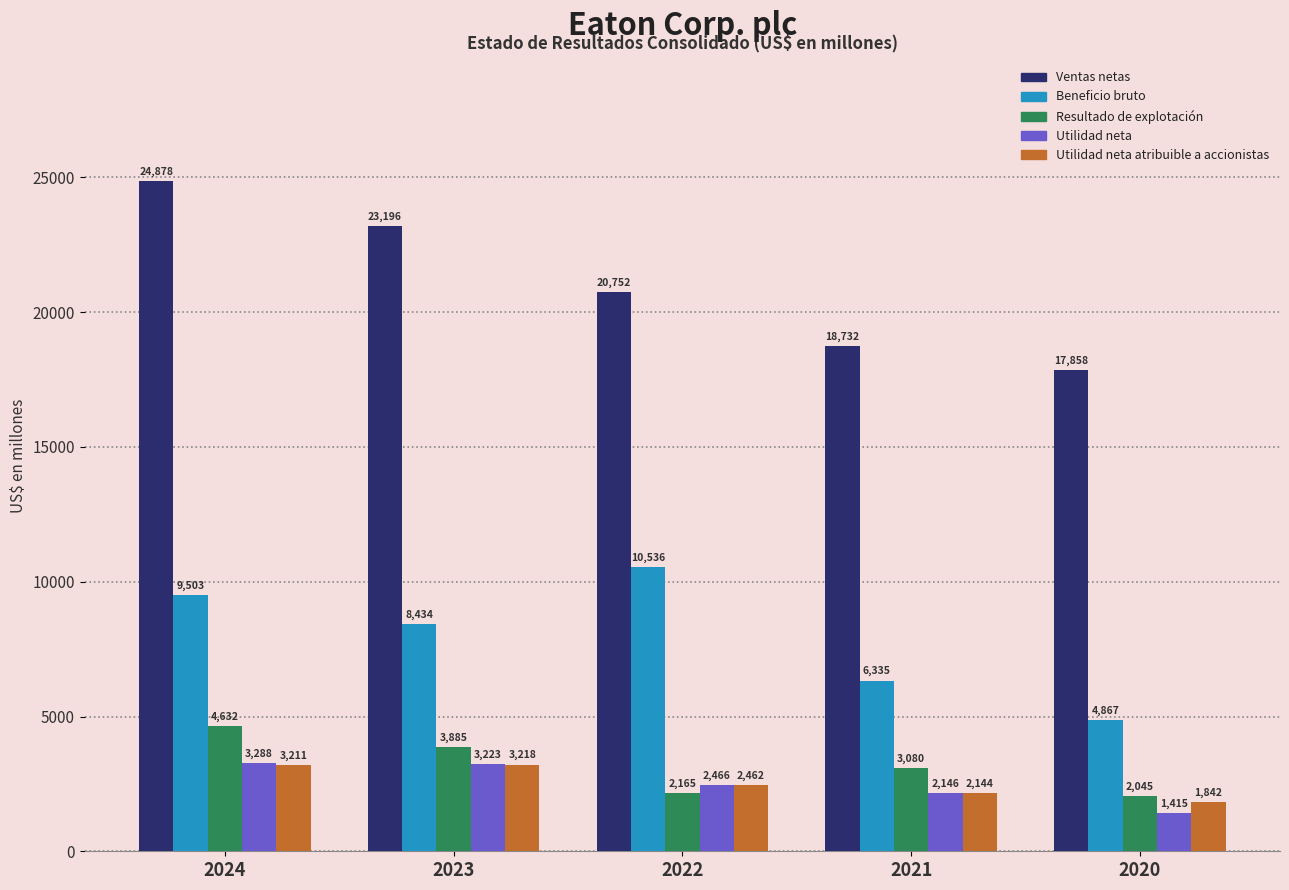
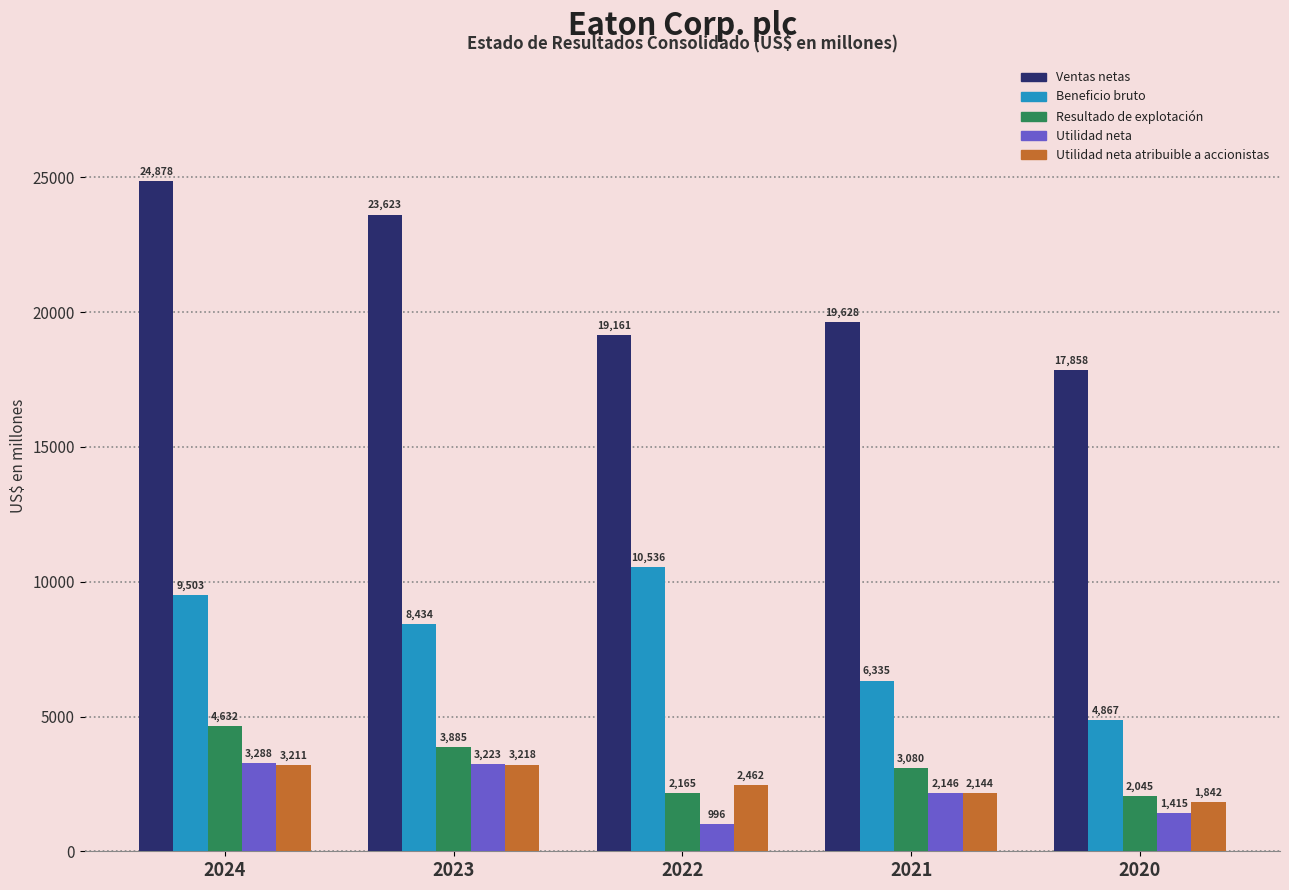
  {
    "Ventas netas": {
      "2024": "24,878",
-     "2023": "23,196",
-     "2022": "20,752",
-     "2021": "18,732",
+     "2023": "23,623",
+     "2022": "19,161",
+     "2021": "19,628",
      "2020": "17,858"
    },
    "Beneficio bruto": {
      "2024": "9,503",
      "2023": "8,434",
      "2022": "10,536",
      "2021": "6,335",
      "2020": "4,867"
    },
    "Resultado de explotación": {
      "2024": "4,632",
      "2023": "3,885",
      "2022": "2,165",
      "2021": "3,080",
      "2020": "2,045"
    },
    "Utilidad neta": {
      "2024": "3,288",
      "2023": "3,223",
-     "2022": "2,466",
+     "2022": "996",
      "2021": "2,146",
      "2020": "1,415"
    },
    "Utilidad neta atribuible a accionistas": {
      "2024": "3,211",
      "2023": "3,218",
      "2022": "2,462",
      "2021": "2,144",
      "2020": "1,842"
    }
  }
